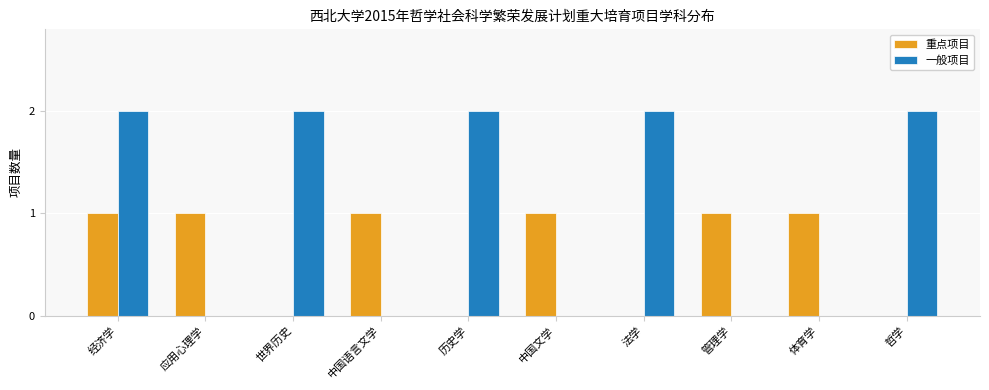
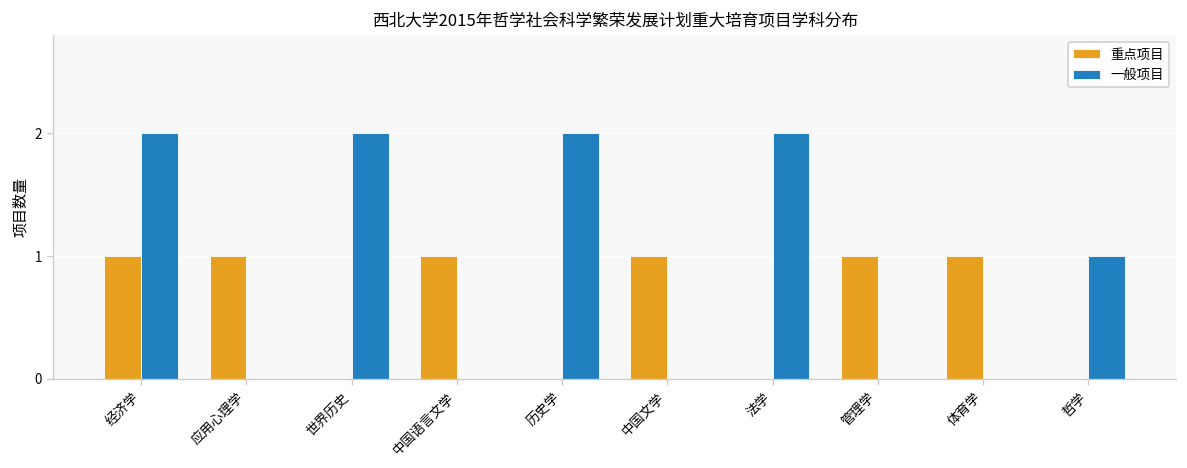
  {
    "重点项目": {
      "经济学": 1,
      "应用心理学": 1,
      "世界历史": 0,
      "中国语言文学": 1,
      "历史学": 0,
      "中国文学": 1,
      "法学": 0,
      "管理学": 1,
      "体育学": 1,
      "哲学": 0
    },
    "一般项目": {
      "经济学": 2,
      "应用心理学": 0,
      "世界历史": 2,
      "中国语言文学": 0,
      "历史学": 2,
      "中国文学": 0,
      "法学": 2,
      "管理学": 0,
      "体育学": 0,
-     "哲学": 2
+     "哲学": 1
    }
  }
